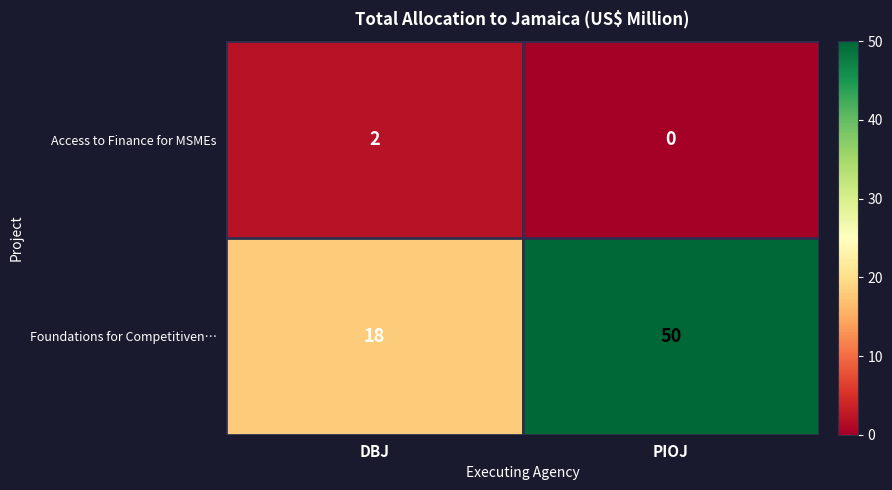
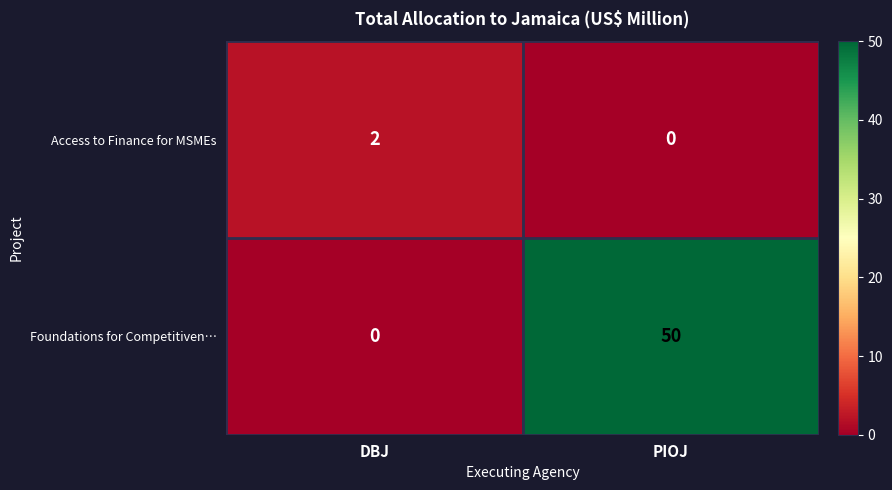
  {
    "Access to Finance for MSMEs": {
      "DBJ": 2,
      "PIOJ": 0
    },
    "Foundations for Competitiven…": {
-     "DBJ": 18,
+     "DBJ": 0,
      "PIOJ": 50
    }
  }
